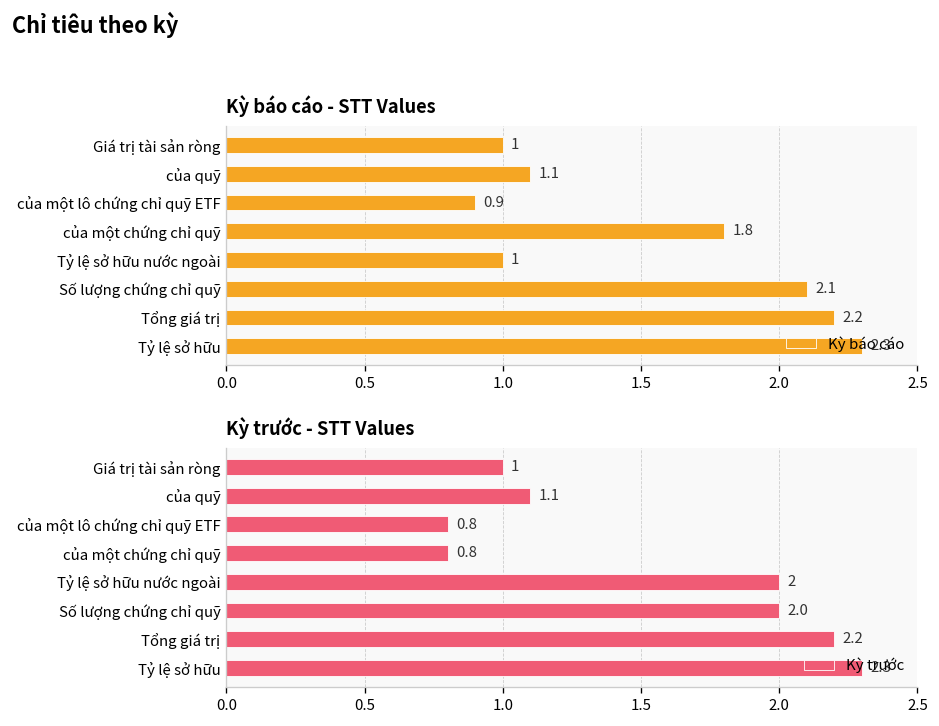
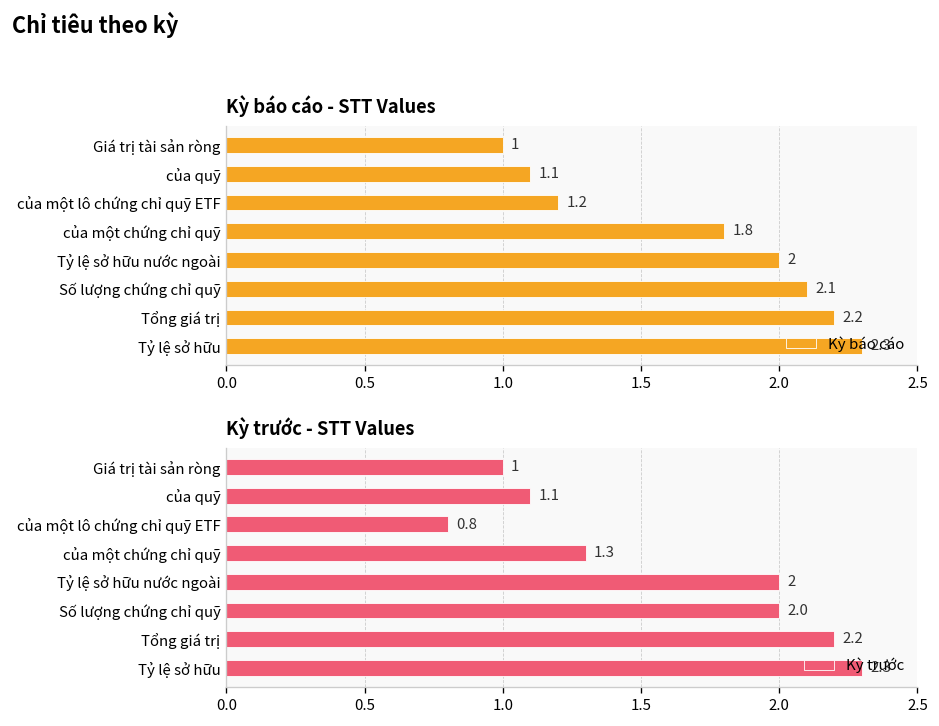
  {
    "Kỳ báo cáo - STT Values": {
      "Giá trị tài sản ròng": 1,
      "của quỹ": 1.1,
-     "của một lô chứng chỉ quỹ ETF": 0.9,
+     "của một lô chứng chỉ quỹ ETF": 1.2,
      "của một chứng chỉ quỹ": 1.8,
-     "Tỷ lệ sở hữu nước ngoài": 1,
+     "Tỷ lệ sở hữu nước ngoài": 2,
      "Số lượng chứng chỉ quỹ": 2.1,
      "Tổng giá trị": 2.2,
      "Tỷ lệ sở hữu": 2.3
    },
    "Kỳ trước - STT Values": {
      "Giá trị tài sản ròng": 1,
      "của quỹ": 1.1,
      "của một lô chứng chỉ quỹ ETF": 0.8,
-     "của một chứng chỉ quỹ": 0.8,
+     "của một chứng chỉ quỹ": 1.3,
      "Tỷ lệ sở hữu nước ngoài": 2,
      "Số lượng chứng chỉ quỹ": 2.0,
      "Tổng giá trị": 2.2,
      "Tỷ lệ sở hữu": 2.3
    }
  }
